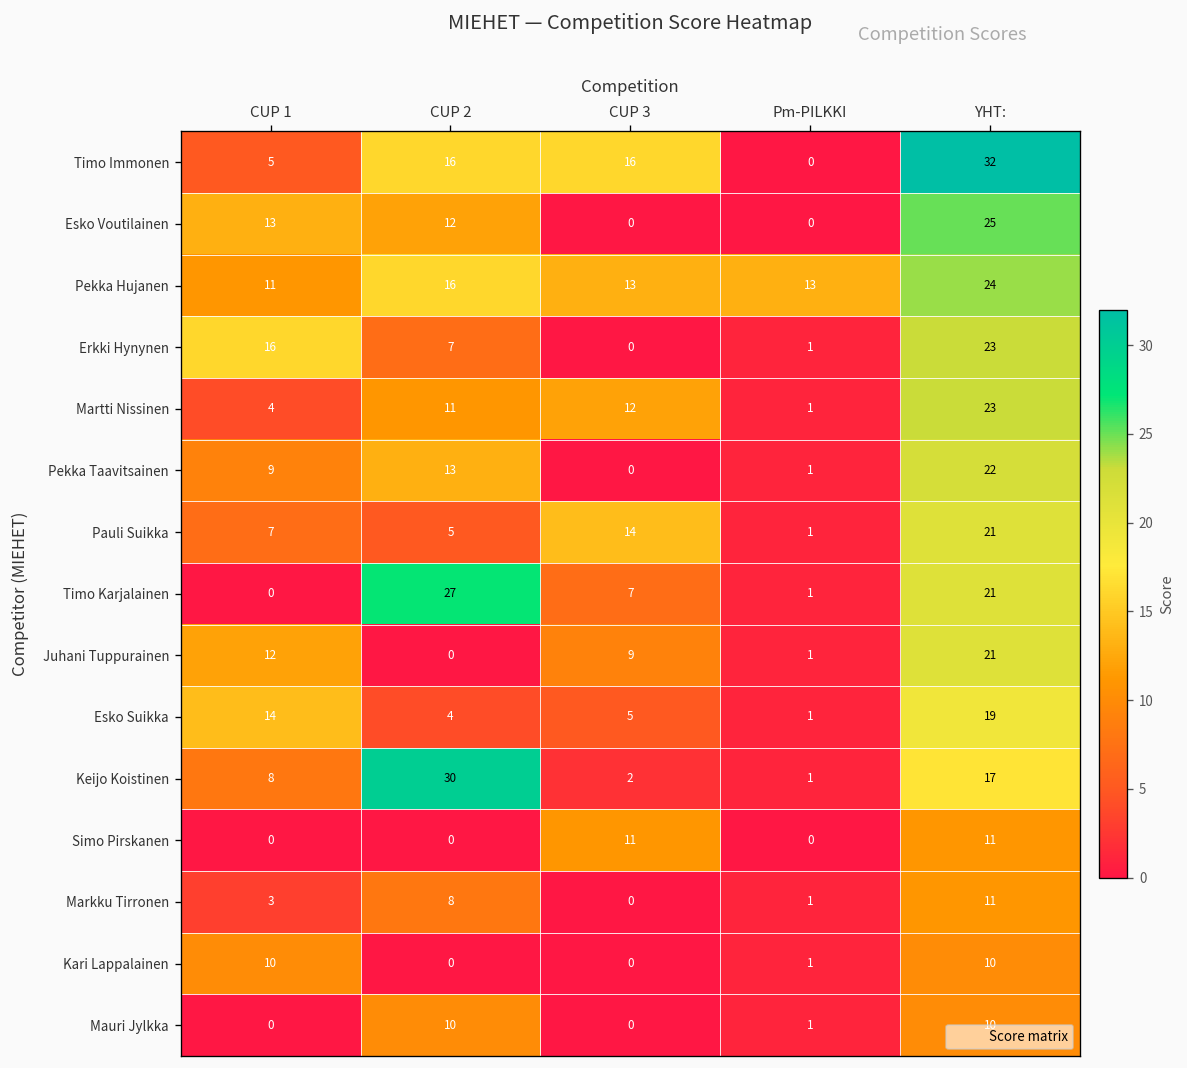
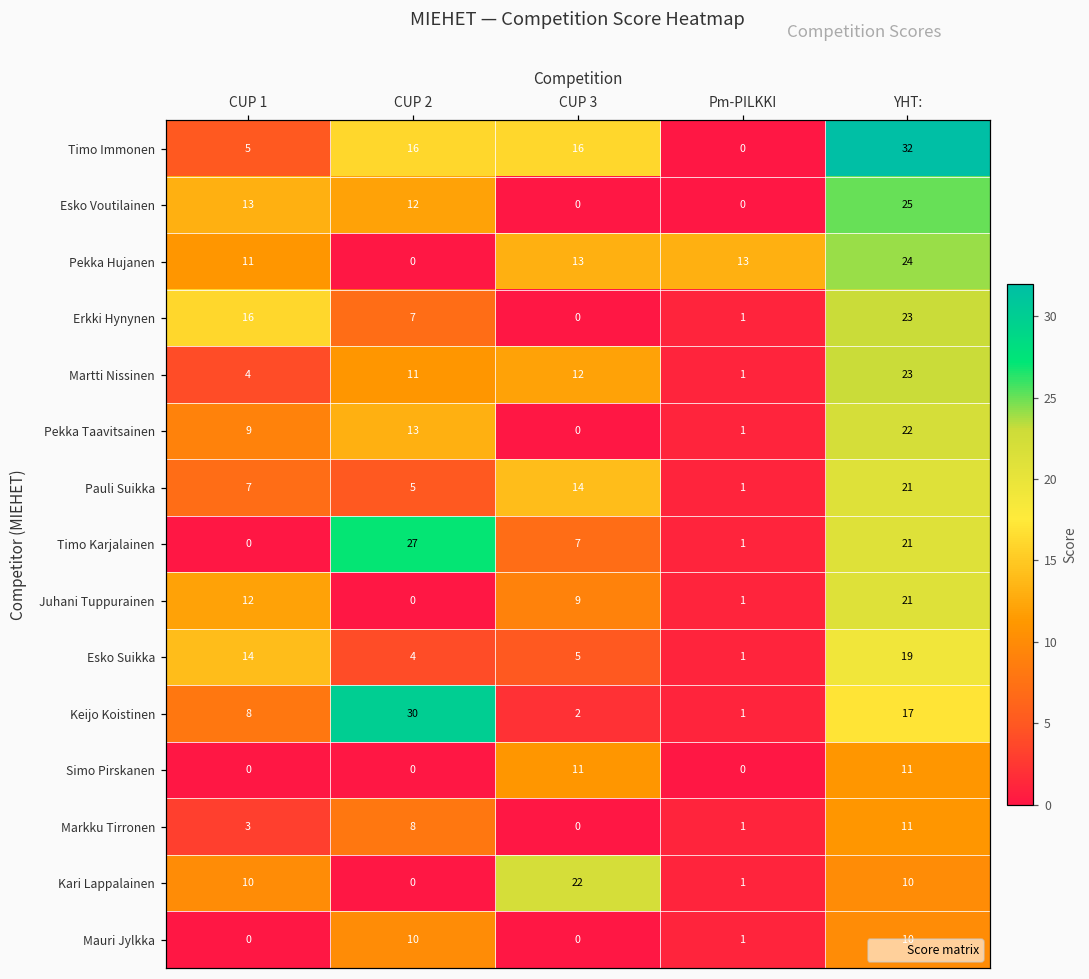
  {
    "Timo Immonen": {
      "CUP 1": 5,
      "CUP 2": 16,
      "CUP 3": 16,
      "Pm-PILKKI": 0,
      "YHT:": 32
    },
    "Esko Voutilainen": {
      "CUP 1": 13,
      "CUP 2": 12,
      "CUP 3": 0,
      "Pm-PILKKI": 0,
      "YHT:": 25
    },
    "Pekka Hujanen": {
      "CUP 1": 11,
-     "CUP 2": 16,
+     "CUP 2": 0,
      "CUP 3": 13,
      "Pm-PILKKI": 13,
      "YHT:": 24
    },
    "Erkki Hynynen": {
      "CUP 1": 16,
      "CUP 2": 7,
      "CUP 3": 0,
      "Pm-PILKKI": 1,
      "YHT:": 23
    },
    "Martti Nissinen": {
      "CUP 1": 4,
      "CUP 2": 11,
      "CUP 3": 12,
      "Pm-PILKKI": 1,
      "YHT:": 23
    },
    "Pekka Taavitsainen": {
      "CUP 1": 9,
      "CUP 2": 13,
      "CUP 3": 0,
      "Pm-PILKKI": 1,
      "YHT:": 22
    },
    "Pauli Suikka": {
      "CUP 1": 7,
      "CUP 2": 5,
      "CUP 3": 14,
      "Pm-PILKKI": 1,
      "YHT:": 21
    },
    "Timo Karjalainen": {
      "CUP 1": 0,
      "CUP 2": 27,
      "CUP 3": 7,
      "Pm-PILKKI": 1,
      "YHT:": 21
    },
    "Juhani Tuppurainen": {
      "CUP 1": 12,
      "CUP 2": 0,
      "CUP 3": 9,
      "Pm-PILKKI": 1,
      "YHT:": 21
    },
    "Esko Suikka": {
      "CUP 1": 14,
      "CUP 2": 4,
      "CUP 3": 5,
      "Pm-PILKKI": 1,
      "YHT:": 19
    },
    "Keijo Koistinen": {
      "CUP 1": 8,
      "CUP 2": 30,
      "CUP 3": 2,
      "Pm-PILKKI": 1,
      "YHT:": 17
    },
    "Simo Pirskanen": {
      "CUP 1": 0,
      "CUP 2": 0,
      "CUP 3": 11,
      "Pm-PILKKI": 0,
      "YHT:": 11
    },
    "Markku Tirronen": {
      "CUP 1": 3,
      "CUP 2": 8,
      "CUP 3": 0,
      "Pm-PILKKI": 1,
      "YHT:": 11
    },
    "Kari Lappalainen": {
      "CUP 1": 10,
      "CUP 2": 0,
-     "CUP 3": 0,
+     "CUP 3": 22,
      "Pm-PILKKI": 1,
      "YHT:": 10
    },
    "Mauri Jylkka": {
      "CUP 1": 0,
      "CUP 2": 10,
      "CUP 3": 0,
      "Pm-PILKKI": 1
    }
  }
